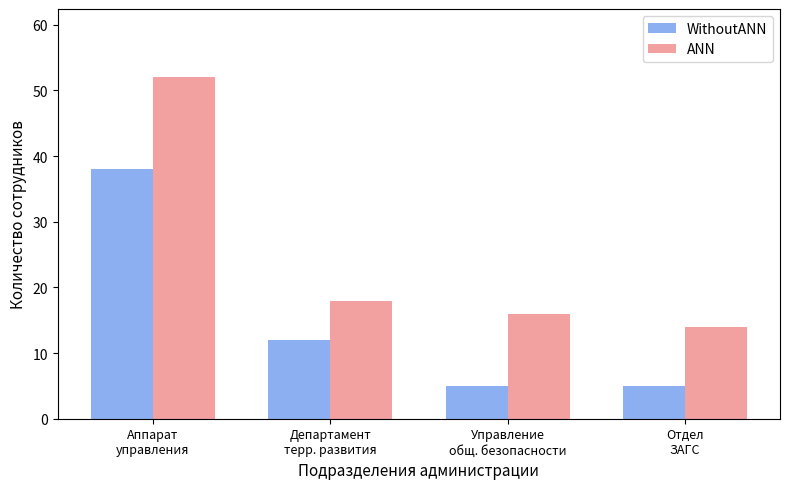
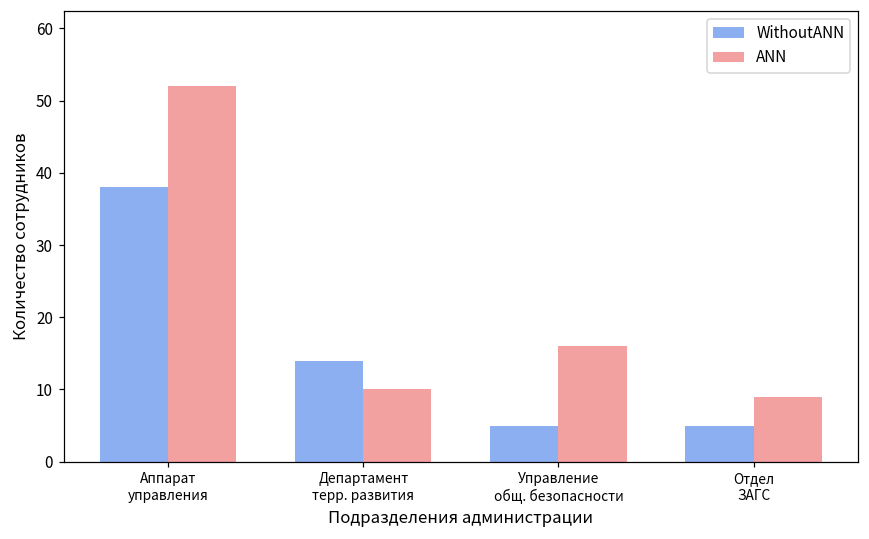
  {
    "WithoutANN": {
      "Аппарат управления": 38,
-     "Департамент терр. развития": 12,
+     "Департамент терр. развития": 14,
      "Управление общ. безопасности": 5,
      "Отдел ЗАГС": 5
    },
    "ANN": {
      "Аппарат управления": 52,
-     "Департамент терр. развития": 18,
+     "Департамент терр. развития": 10,
      "Управление общ. безопасности": 16,
-     "Отдел ЗАГС": 14
+     "Отдел ЗАГС": 9
    }
  }
